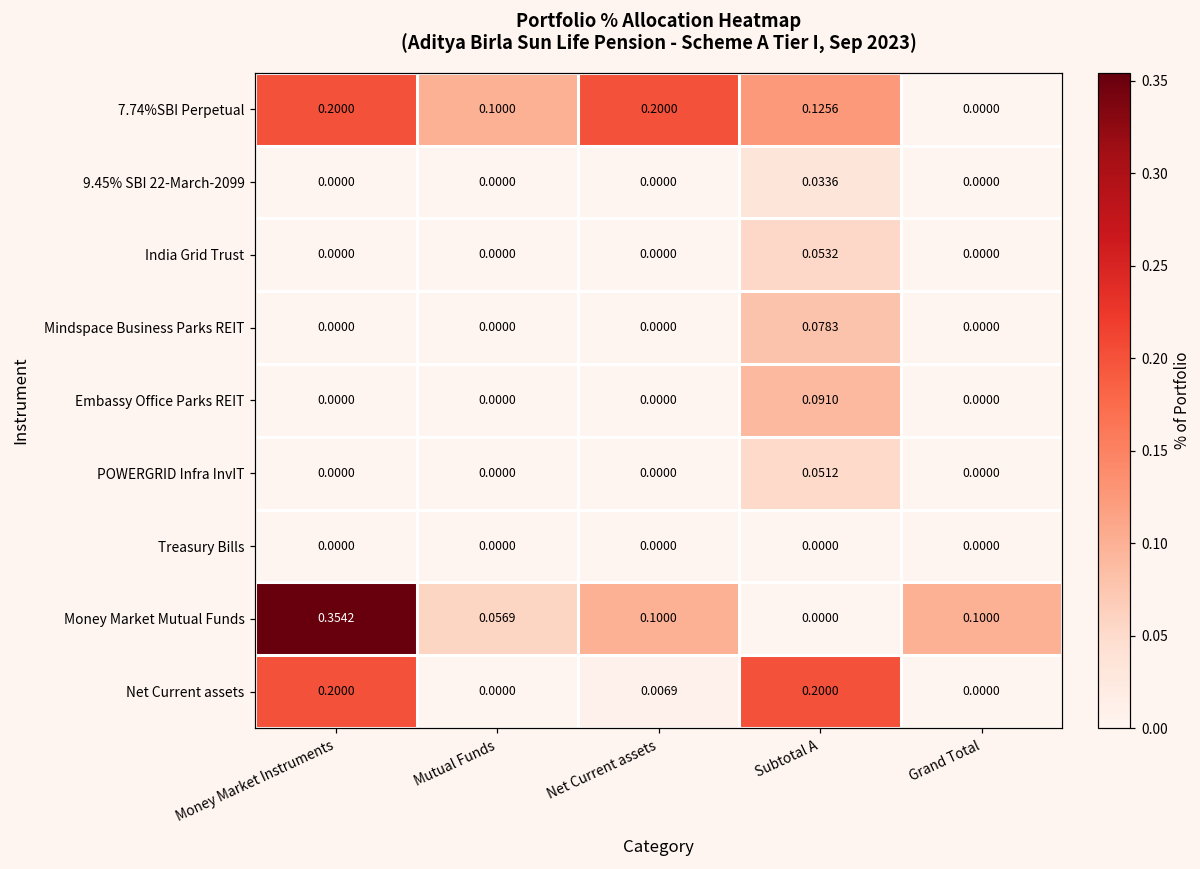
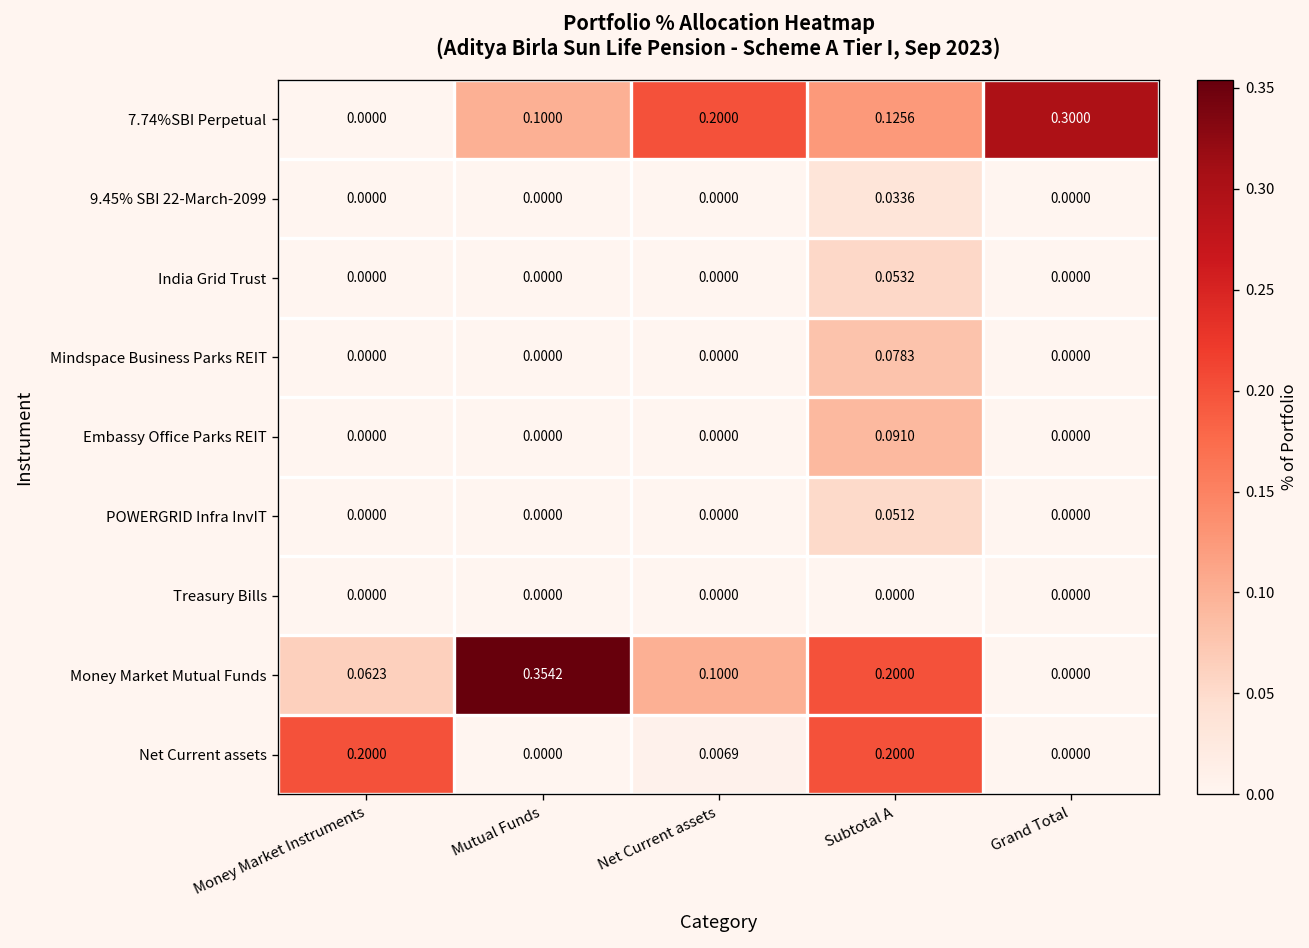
  {
    "7.74%SBI Perpetual": {
-     "Money Market Instruments": 0.2000,
+     "Money Market Instruments": 0.0000,
      "Mutual Funds": 0.1000,
      "Net Current assets": 0.2000,
      "Subtotal A": 0.1256,
-     "Grand Total": 0.0000
+     "Grand Total": 0.3000
    },
    "9.45% SBI 22-March-2099": {
      "Money Market Instruments": 0.0000,
      "Mutual Funds": 0.0000,
      "Net Current assets": 0.0000,
      "Subtotal A": 0.0336,
      "Grand Total": 0.0000
    },
    "India Grid Trust": {
      "Money Market Instruments": 0.0000,
      "Mutual Funds": 0.0000,
      "Net Current assets": 0.0000,
      "Subtotal A": 0.0532,
      "Grand Total": 0.0000
    },
    "Mindspace Business Parks REIT": {
      "Money Market Instruments": 0.0000,
      "Mutual Funds": 0.0000,
      "Net Current assets": 0.0000,
      "Subtotal A": 0.0783,
      "Grand Total": 0.0000
    },
    "Embassy Office Parks REIT": {
      "Money Market Instruments": 0.0000,
      "Mutual Funds": 0.0000,
      "Net Current assets": 0.0000,
      "Subtotal A": 0.0910,
      "Grand Total": 0.0000
    },
    "POWERGRID Infra InvIT": {
      "Money Market Instruments": 0.0000,
      "Mutual Funds": 0.0000,
      "Net Current assets": 0.0000,
      "Subtotal A": 0.0512,
      "Grand Total": 0.0000
    },
    "Treasury Bills": {
      "Money Market Instruments": 0.0000,
      "Mutual Funds": 0.0000,
      "Net Current assets": 0.0000,
      "Subtotal A": 0.0000,
      "Grand Total": 0.0000
    },
    "Money Market Mutual Funds": {
-     "Money Market Instruments": 0.3542,
-     "Mutual Funds": 0.0569,
+     "Money Market Instruments": 0.0623,
+     "Mutual Funds": 0.3542,
      "Net Current assets": 0.1000,
-     "Subtotal A": 0.0000,
-     "Grand Total": 0.1000
+     "Subtotal A": 0.2000,
+     "Grand Total": 0.0000
    },
    "Net Current assets": {
      "Money Market Instruments": 0.2000,
      "Mutual Funds": 0.0000,
      "Net Current assets": 0.0069,
      "Subtotal A": 0.2000,
      "Grand Total": 0.0000
    }
  }
